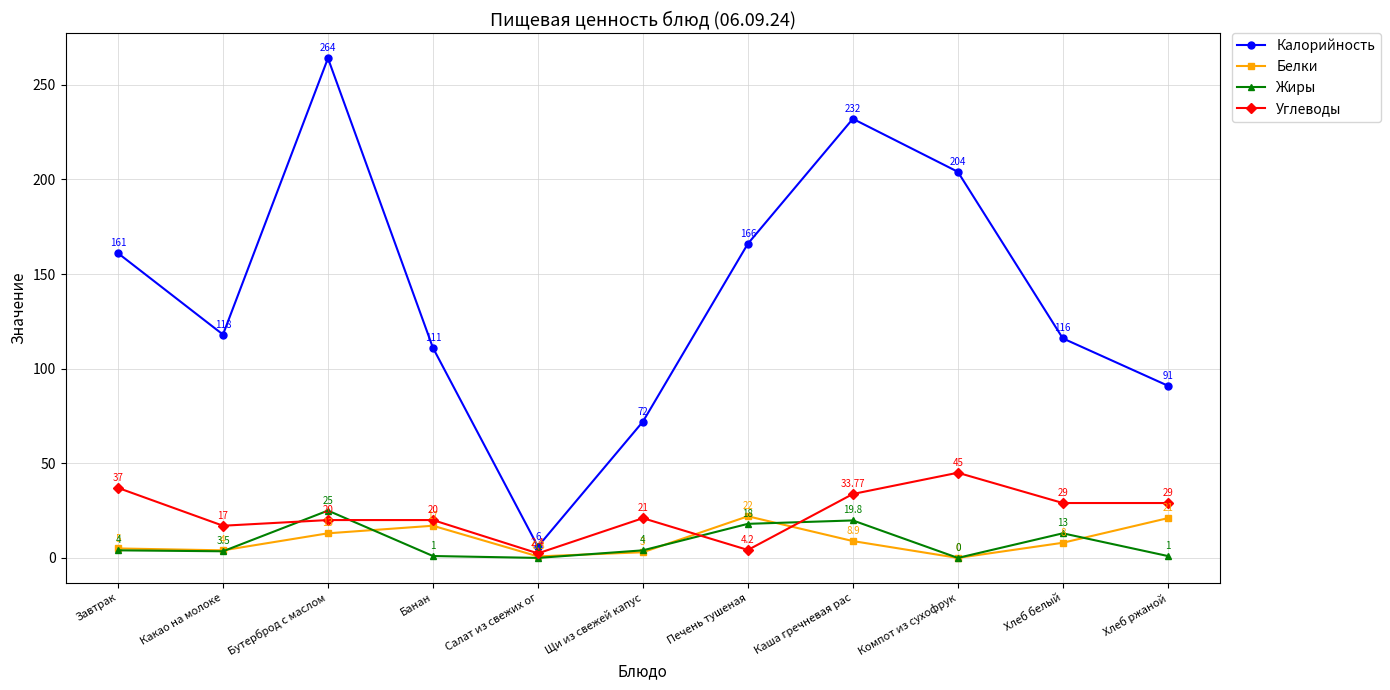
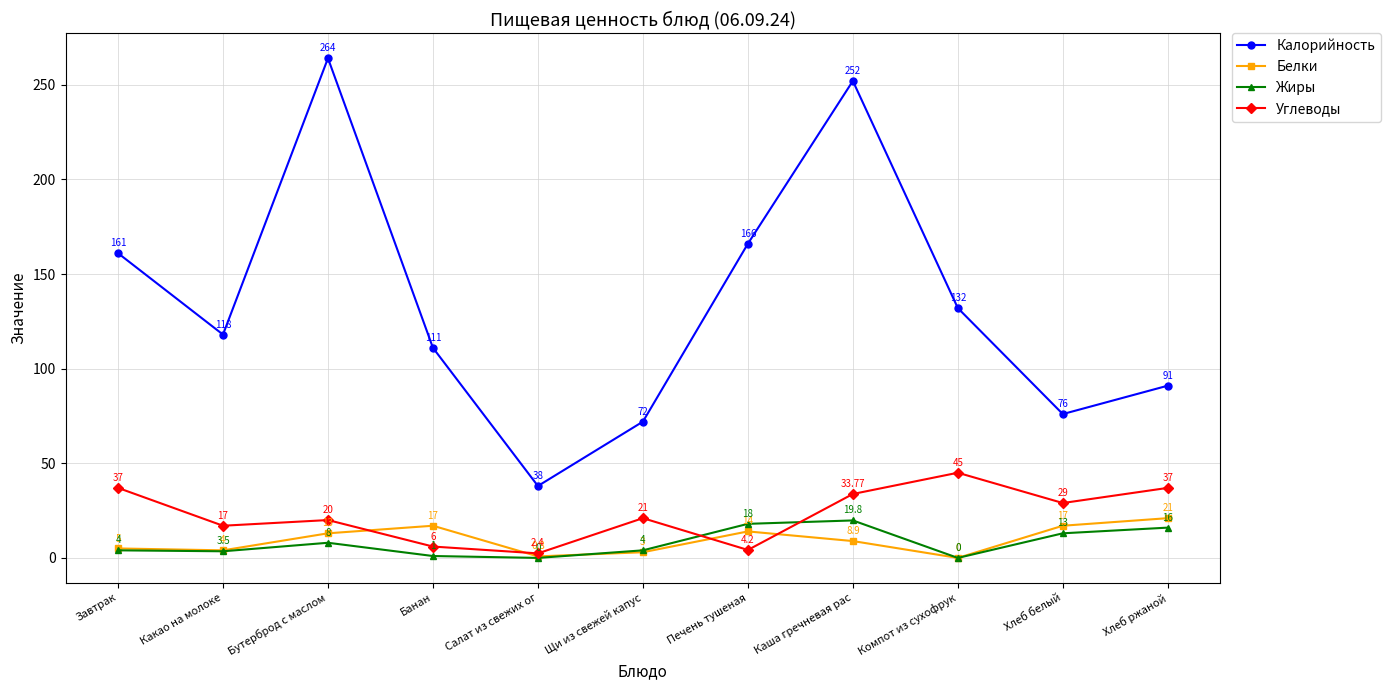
  {
    "Калорийность": {
      "Завтрак": 161,
      "Какао на молоке": 118,
      "Бутерброд с маслом": 264,
      "Банан": 111,
-     "Салат из свежих ог": 6,
+     "Салат из свежих ог": 38,
      "Щи из свежей капус": 72,
      "Печень тушеная": 166,
-     "Каша гречневая рас": 232,
-     "Компот из сухофрук": 204,
-     "Хлеб белый": 116,
+     "Каша гречневая рас": 252,
+     "Компот из сухофрук": 132,
+     "Хлеб белый": 76,
      "Хлеб ржаной": 91
    },
    "Белки": {
      "Банан": 17,
-     "Печень тушеная": 22,
+     "Печень тушеная": 14,
      "Каша гречневая рас": 8.9,
-     "Хлеб белый": 8,
+     "Хлеб белый": 17,
      "Хлеб ржаной": 21
    },
    "Жиры": {
-     "Бутерброд с маслом": 25,
+     "Бутерброд с маслом": 8,
      "Каша гречневая рас": 19.8,
-     "Хлеб ржаной": 1
+     "Хлеб ржаной": 16
    },
    "Углеводы": {
      "Завтрак": 37,
      "Какао на молоке": 17,
      "Бутерброд с маслом": 20,
-     "Банан": 20,
+     "Банан": 6,
      "Щи из свежей капус": 21,
      "Печень тушеная": 4.2,
      "Каша гречневая рас": 33.77,
      "Компот из сухофрук": 45,
      "Хлеб белый": 29,
-     "Хлеб ржаной": 29
+     "Хлеб ржаной": 37
    }
  }
